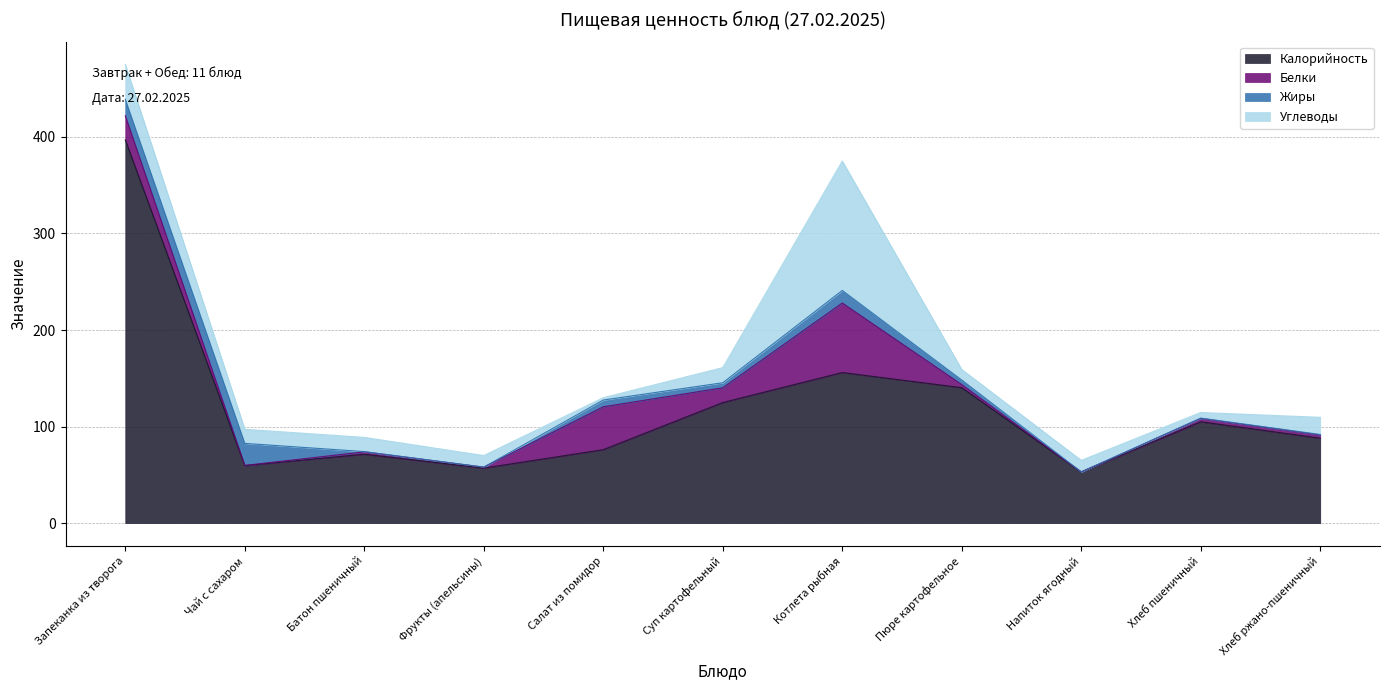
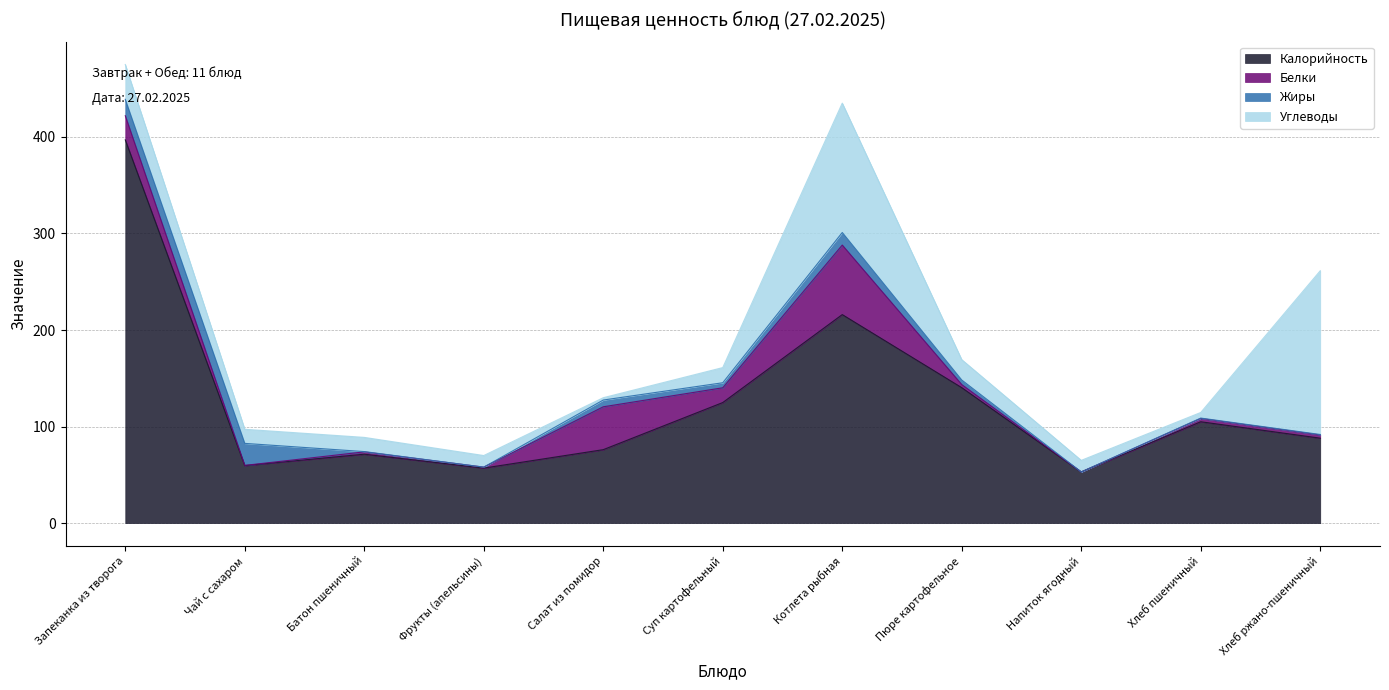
  {
    "Калорийность": {
      "Запеканка из творога": 400,
      "Салат из помидор": 80,
      "Суп картофельный": 120,
-     "Котлета рыбная": 160,
+     "Котлета рыбная": 220,
      "Пюре картофельное": 140,
      "Хлеб пшеничный": 110,
      "Хлеб ржано-пшеничный": 90
    },
    "Белки": {
      "Запеканка из творога": 30,
      "Салат из помидор": 40,
      "Суп картофельный": 20,
      "Котлета рыбная": 70,
      "Пюре картофельное": 0
    },
    "Жиры": {
      "Чай с сахаром": 20,
      "Суп картофельный": 10,
      "Котлета рыбная": 10,
      "Пюре картофельное": 0
    },
    "Углеводы": {
      "Чай с сахаром": 10,
      "Батон пшеничный": 10,
      "Фрукты (апельсины)": 10,
      "Суп картофельный": 20,
      "Котлета рыбная": 130,
-     "Пюре картофельное": 10,
+     "Пюре картофельное": 20,
      "Напиток ягодный": 10,
      "Хлеб пшеничный": 10,
-     "Хлеб ржано-пшеничный": 20
+     "Хлеб ржано-пшеничный": 170
    }
  }
